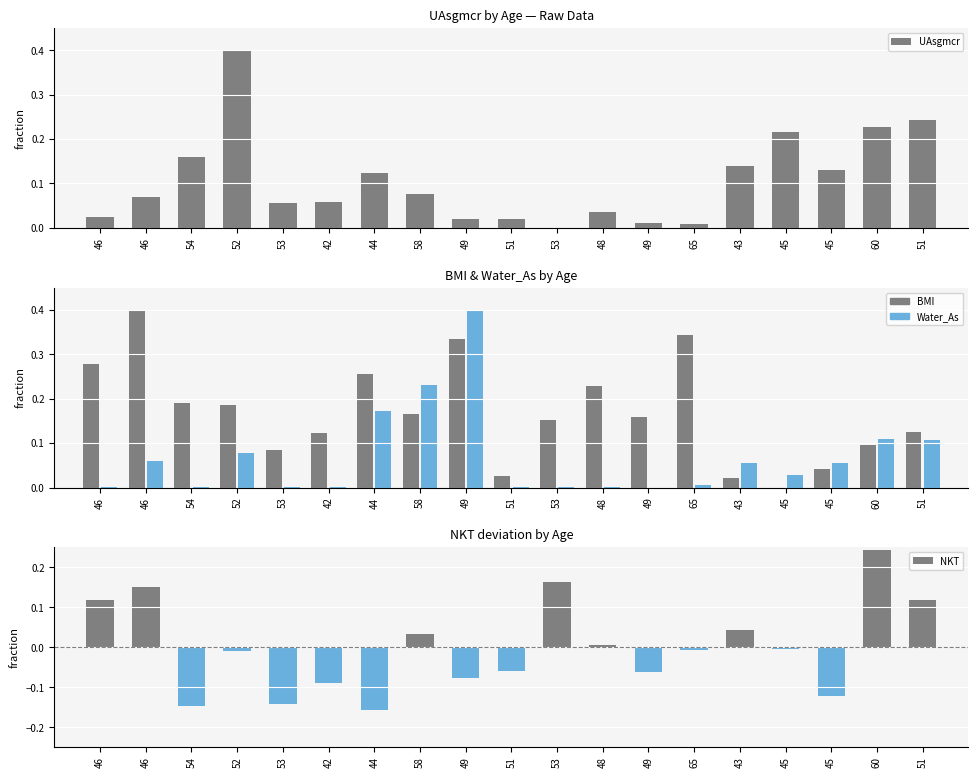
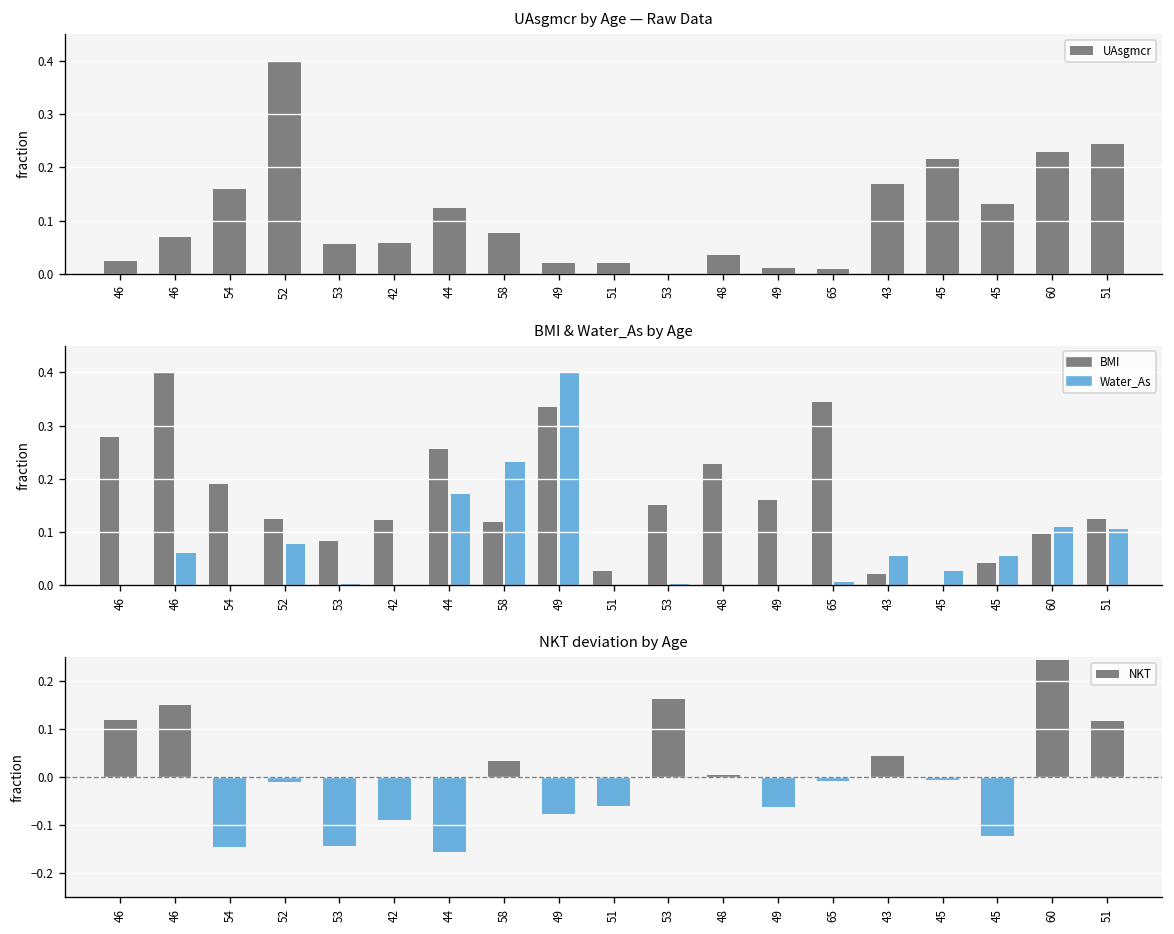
  {
    "UAsgmcr by Age — Raw Data": {
      "54": 0.16,
      "52": 0.40,
      "42": 0.06,
      "44": 0.12,
      "58": 0.08,
      "48": 0.04,
      "65": 0.01,
-     "43": 0.14,
+     "43": 0.17,
      "60": 0.23
    },
    "BMI & Water_As by Age": {
      "BMI": {
        "54": 0.19,
-       "52": 0.19,
+       "52": 0.13,
        "42": 0.12,
        "44": 0.26,
-       "58": 0.17,
+       "58": 0.12,
        "48": 0.23,
        "65": 0.34,
        "43": 0.02,
        "60": 0.10
      },
      "Water_As": {
        "52": 0.08,
        "44": 0.17,
        "58": 0.23,
        "65": 0.01,
        "43": 0.05,
        "60": 0.11
      }
    },
    "NKT deviation by Age": {
      "54": -0.15,
      "52": -0.01,
      "42": -0.09,
      "44": -0.16,
      "58": 0.03,
      "65": -0.01,
      "43": 0.04,
      "60": 0.24
    }
  }
